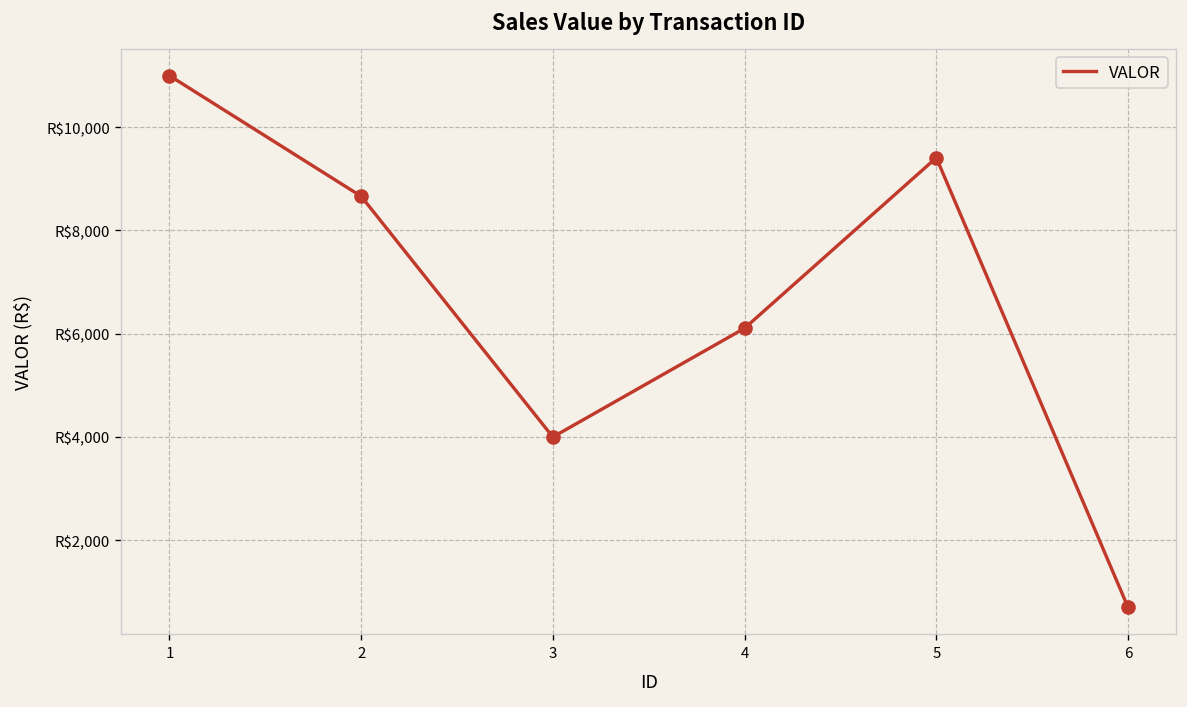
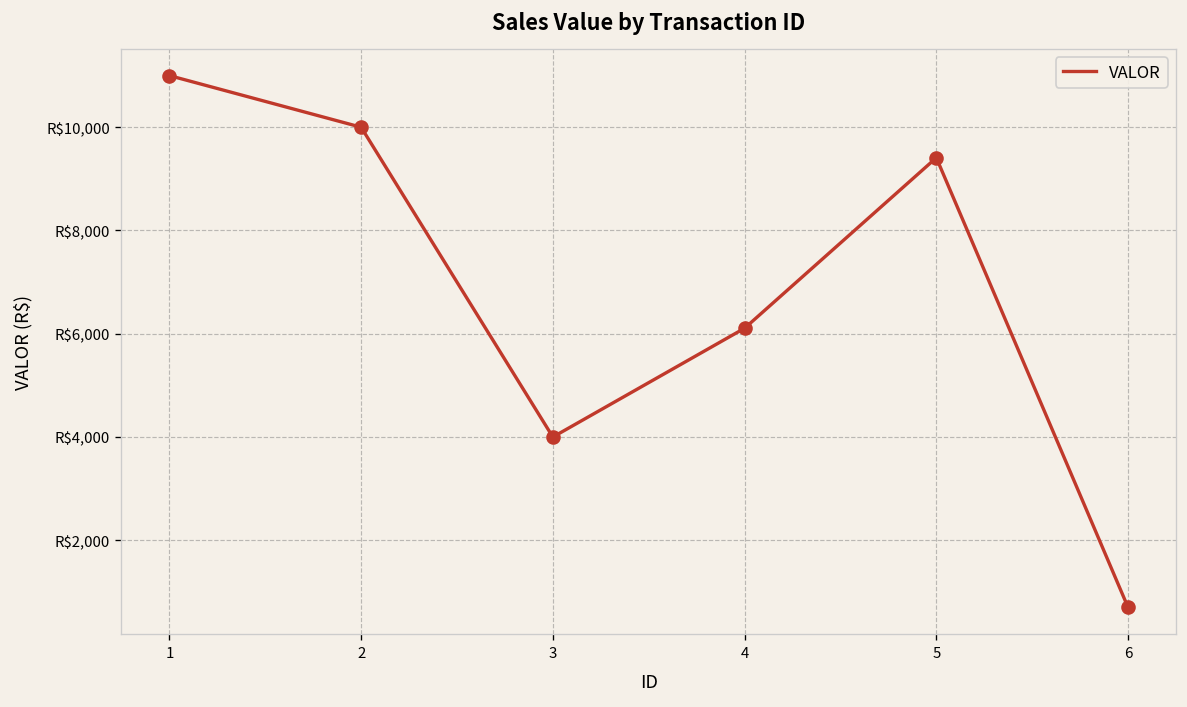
  {
    "1": "R$11,000",
-   "2": "R$8,700",
+   "2": "R$10,000",
    "3": "R$4,000",
    "4": "R$6,100",
    "5": "R$9,400",
    "6": "R$700"
  }
